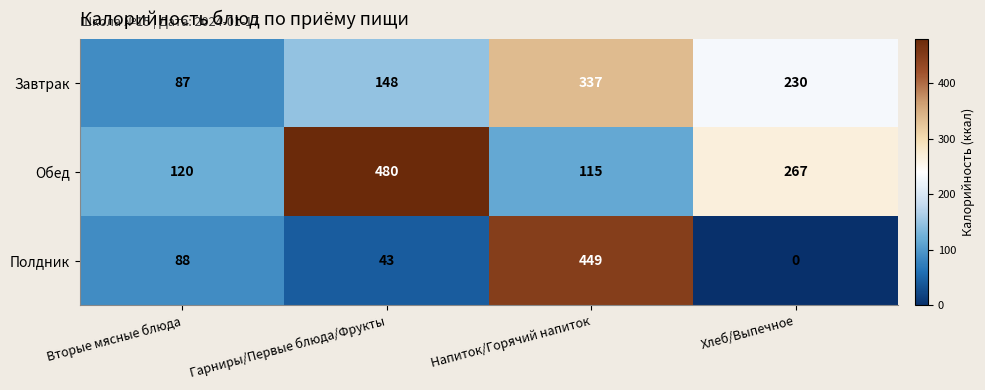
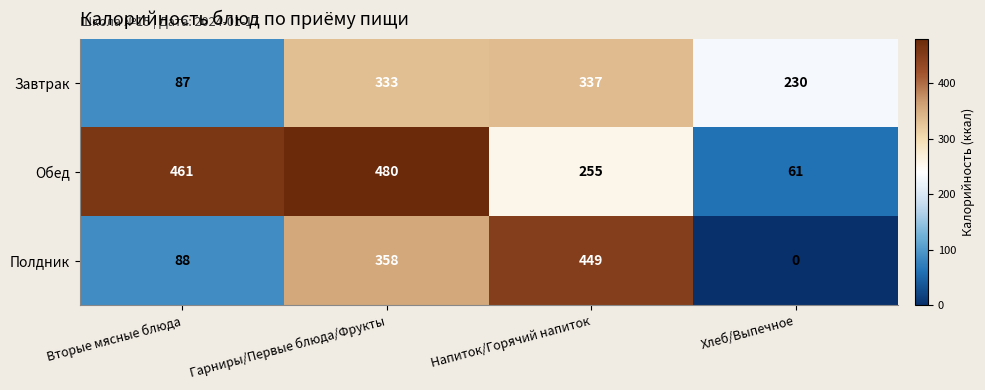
  {
    "Завтрак": {
      "Вторые мясные блюда": 87,
-     "Гарниры/Первые блюда/Фрукты": 148,
+     "Гарниры/Первые блюда/Фрукты": 333,
      "Напиток/Горячий напиток": 337,
      "Хлеб/Выпечное": 230
    },
    "Обед": {
-     "Вторые мясные блюда": 120,
+     "Вторые мясные блюда": 461,
      "Гарниры/Первые блюда/Фрукты": 480,
-     "Напиток/Горячий напиток": 115,
-     "Хлеб/Выпечное": 267
+     "Напиток/Горячий напиток": 255,
+     "Хлеб/Выпечное": 61
    },
    "Полдник": {
      "Вторые мясные блюда": 88,
-     "Гарниры/Первые блюда/Фрукты": 43,
+     "Гарниры/Первые блюда/Фрукты": 358,
      "Напиток/Горячий напиток": 449,
      "Хлеб/Выпечное": 0
    }
  }
